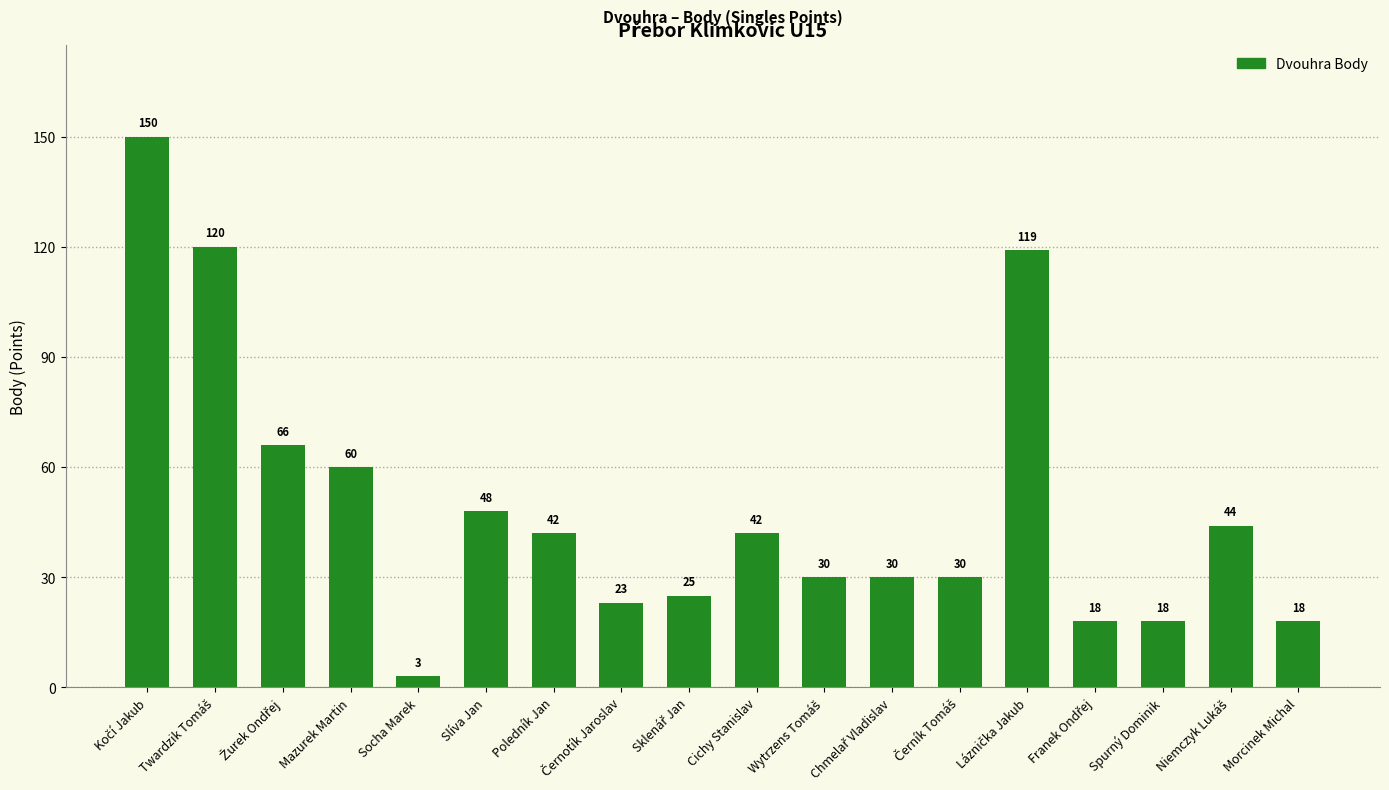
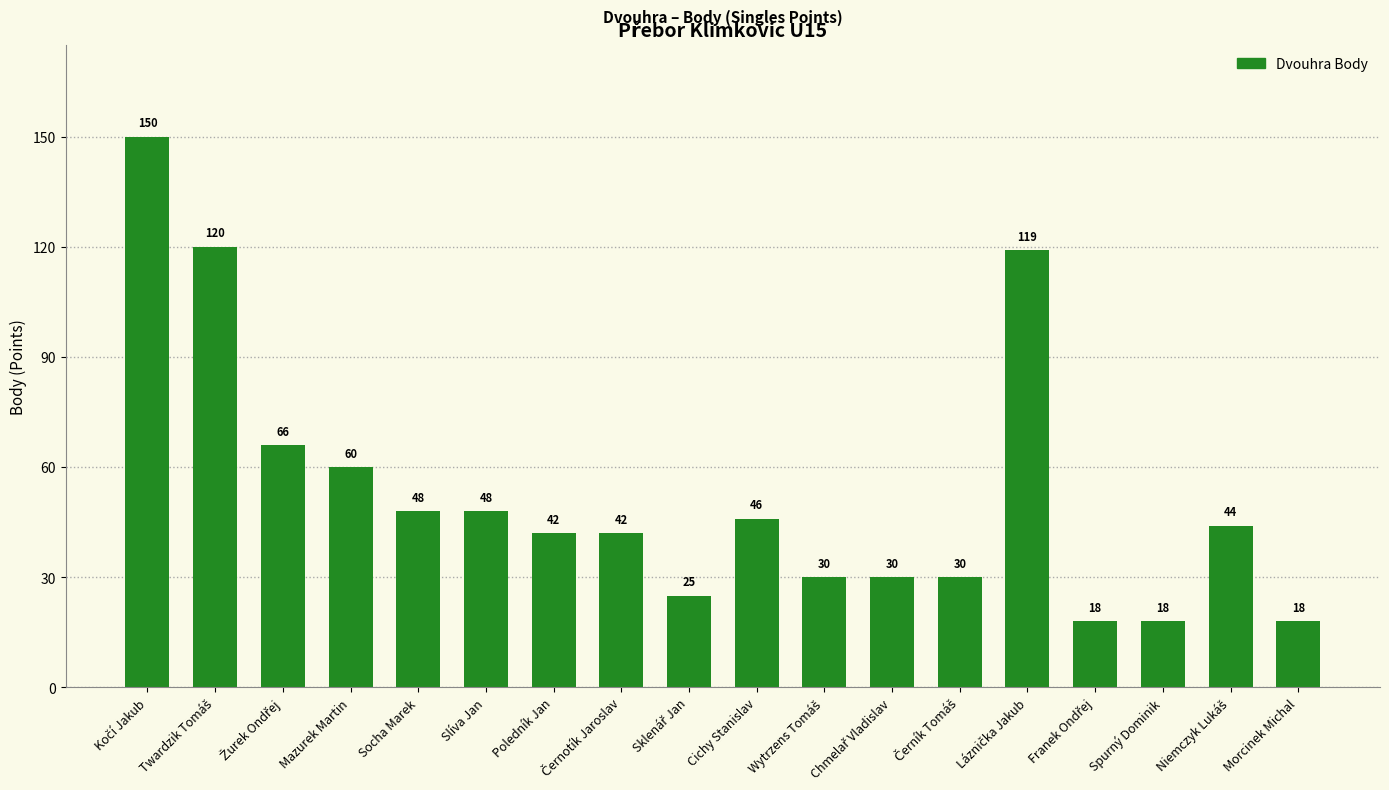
  {
    "Kočí Jakub": 150,
    "Twardzik Tomáš": 120,
    "Žurek Ondřej": 66,
    "Mazurek Martin": 60,
-   "Socha Marek": 3,
+   "Socha Marek": 48,
    "Slíva Jan": 48,
    "Poledník Jan": 42,
-   "Černotík Jaroslav": 23,
+   "Černotík Jaroslav": 42,
    "Sklenář Jan": 25,
-   "Cichy Stanislav": 42,
+   "Cichy Stanislav": 46,
    "Wytrzens Tomáš": 30,
    "Chmelař Vladislav": 30,
    "Černík Tomáš": 30,
    "Láznička Jakub": 119,
    "Franek Ondřej": 18,
    "Spurný Dominik": 18,
    "Niemczyk Lukáš": 44,
    "Morcinek Michal": 18
  }
